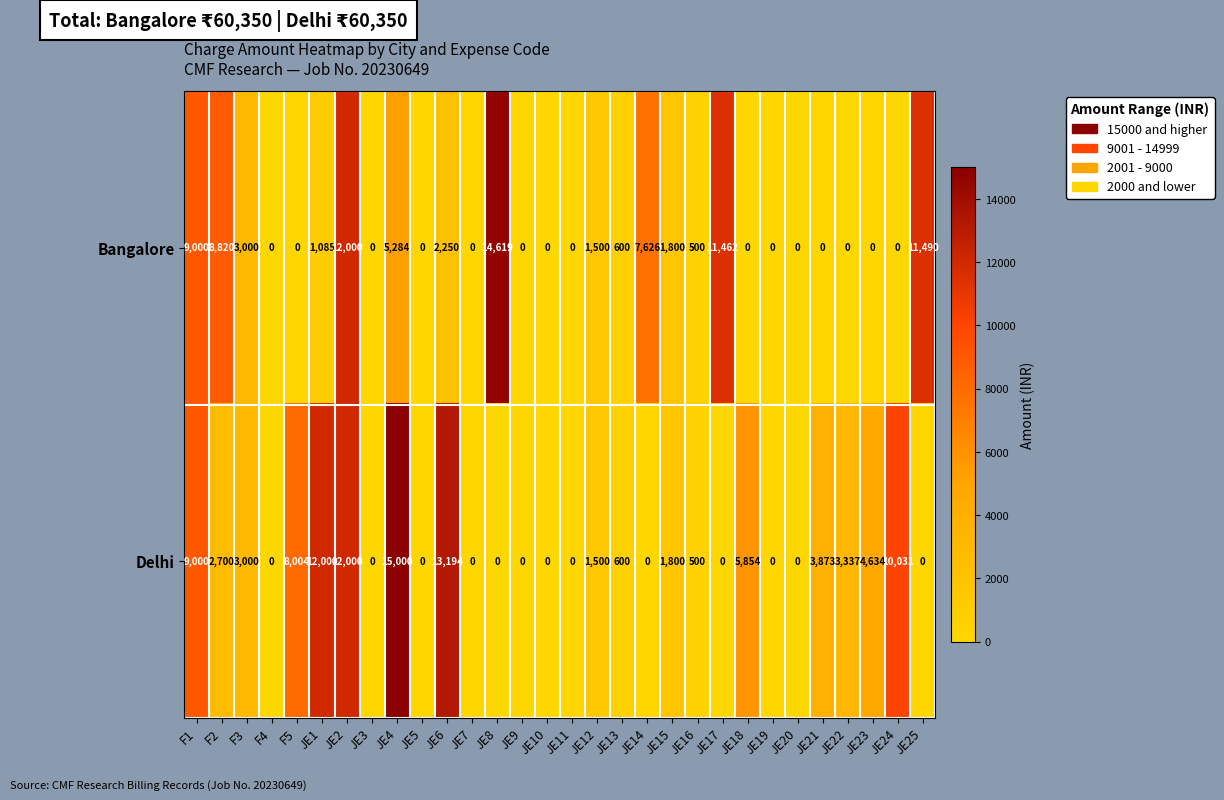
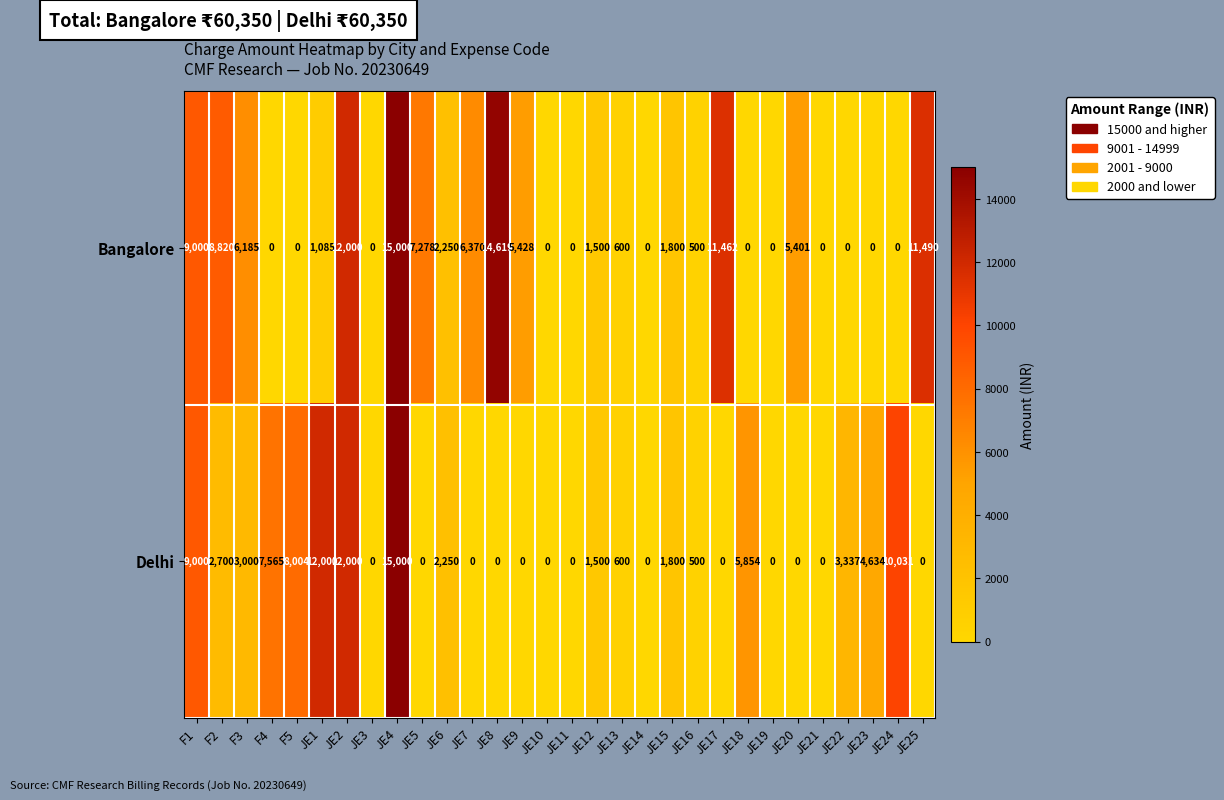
  {
    "Bangalore": {
      "F1": "9,000",
      "F2": "8,820",
-     "F3": "3,000",
+     "F3": "6,185",
      "F4": "0",
      "F5": "0",
      "JE1": "1,085",
      "JE2": "12,000",
      "JE3": "0",
-     "JE4": "5,284",
-     "JE5": "0",
+     "JE4": "15,000",
+     "JE5": "7,278",
      "JE6": "2,250",
-     "JE7": "0",
+     "JE7": "6,370",
      "JE8": "14,619",
-     "JE9": "0",
+     "JE9": "5,428",
      "JE10": "0",
      "JE11": "0",
      "JE12": "1,500",
      "JE13": "600",
-     "JE14": "7,626",
+     "JE14": "0",
      "JE15": "1,800",
      "JE16": "500",
      "JE17": "11,462",
      "JE18": "0",
      "JE19": "0",
-     "JE20": "0",
+     "JE20": "5,401",
      "JE21": "0",
      "JE22": "0",
      "JE23": "0",
      "JE24": "0",
      "JE25": "11,490"
    },
    "Delhi": {
      "F1": "9,000",
      "F2": "2,700",
      "F3": "3,000",
-     "F4": "0",
+     "F4": "7,565",
      "F5": "8,004",
      "JE3": "0",
      "JE4": "15,000",
      "JE5": "0",
-     "JE6": "13,194",
+     "JE6": "2,250",
      "JE7": "0",
      "JE8": "0",
      "JE9": "0",
      "JE10": "0",
      "JE11": "0",
      "JE12": "1,500",
      "JE13": "600",
      "JE14": "0",
      "JE15": "1,800",
      "JE16": "500",
      "JE17": "0",
      "JE18": "5,854",
      "JE19": "0",
      "JE20": "0",
-     "JE21": "3,873",
+     "JE21": "0",
      "JE22": "3,337",
      "JE23": "4,634",
      "JE24": "10,031",
      "JE25": "0"
    }
  }
